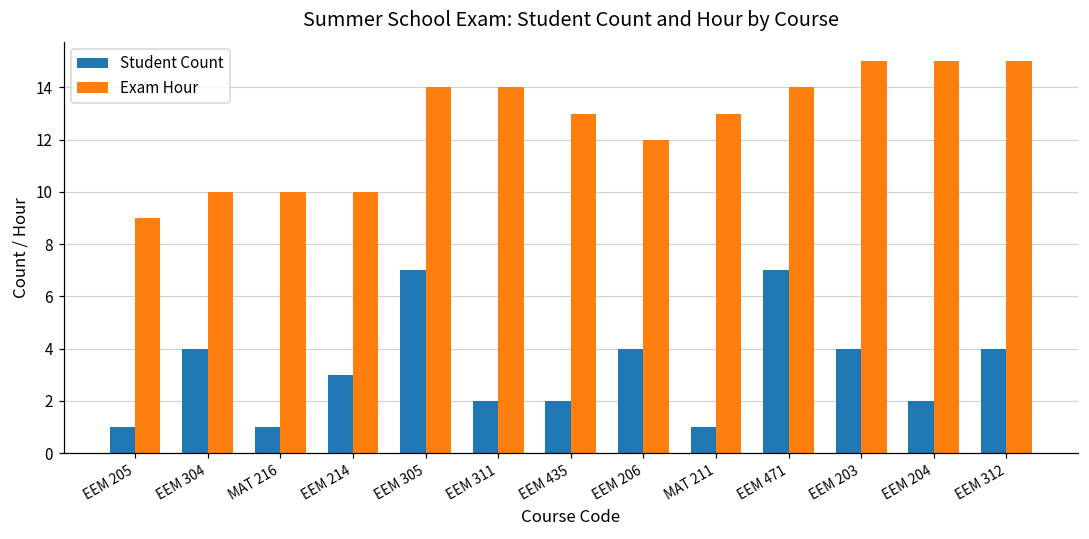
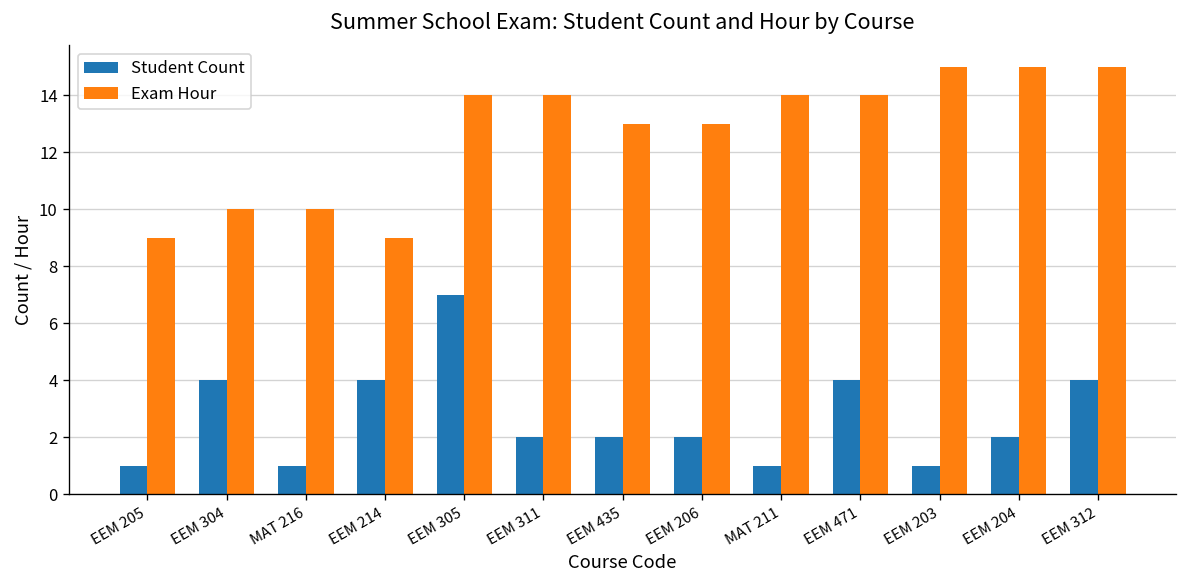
  {
    "Student Count": {
      "EEM 205": 1,
      "EEM 304": 4,
      "MAT 216": 1,
-     "EEM 214": 3,
+     "EEM 214": 4,
      "EEM 305": 7,
      "EEM 311": 2,
      "EEM 435": 2,
-     "EEM 206": 4,
+     "EEM 206": 2,
      "MAT 211": 1,
-     "EEM 471": 7,
-     "EEM 203": 4,
+     "EEM 471": 4,
+     "EEM 203": 1,
      "EEM 204": 2,
      "EEM 312": 4
    },
    "Exam Hour": {
      "EEM 205": 9,
      "EEM 304": 10,
      "MAT 216": 10,
-     "EEM 214": 10,
+     "EEM 214": 9,
      "EEM 305": 14,
      "EEM 311": 14,
      "EEM 435": 13,
-     "EEM 206": 12,
-     "MAT 211": 13,
+     "EEM 206": 13,
+     "MAT 211": 14,
      "EEM 471": 14,
      "EEM 203": 15,
      "EEM 204": 15,
      "EEM 312": 15
    }
  }
